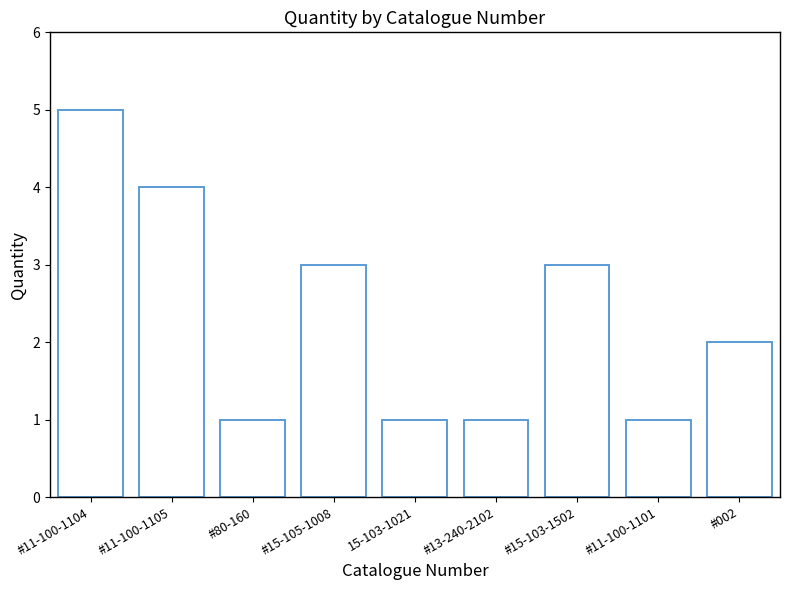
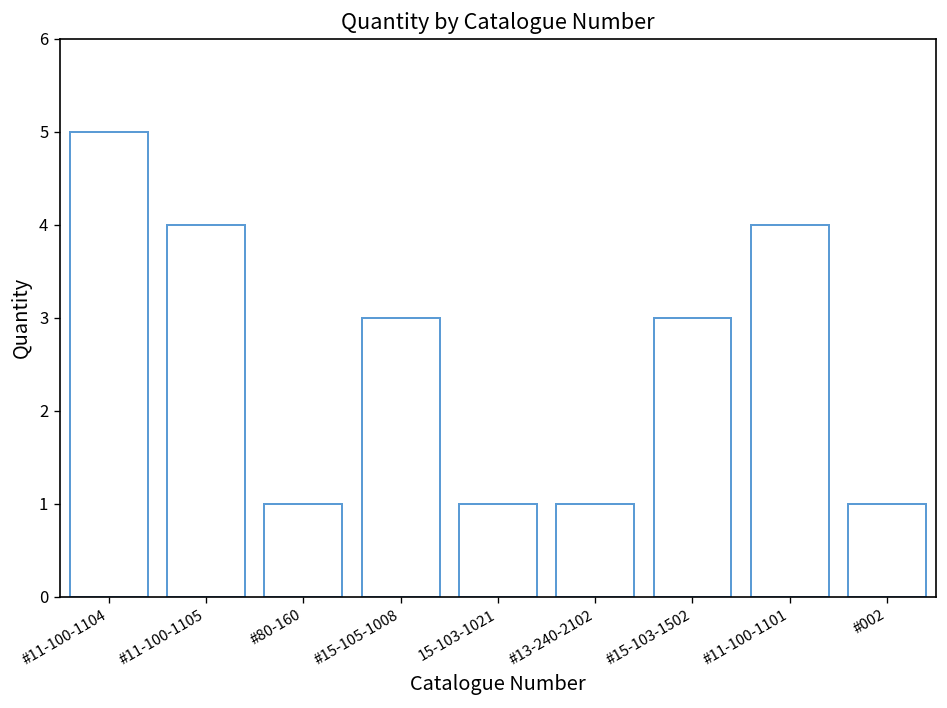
  {
    "#11-100-1104": 5,
    "#11-100-1105": 4,
    "#80-160": 1,
    "#15-105-1008": 3,
    "15-103-1021": 1,
    "#13-240-2102": 1,
    "#15-103-1502": 3,
-   "#11-100-1101": 1,
-   "#002": 2
+   "#11-100-1101": 4,
+   "#002": 1
  }
